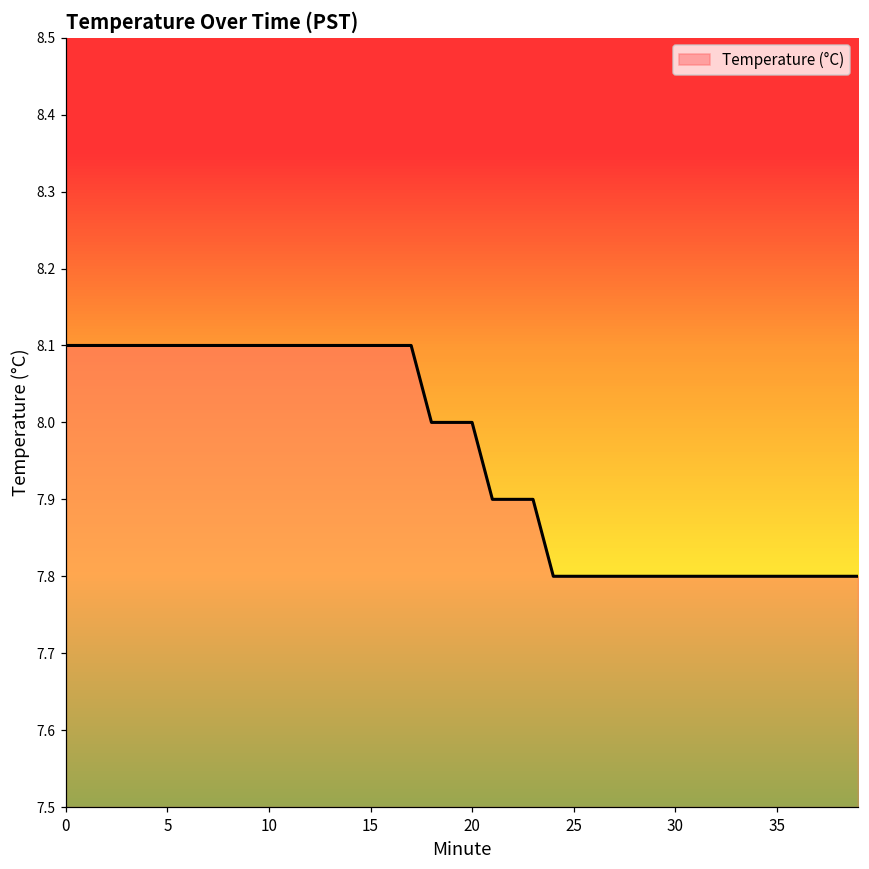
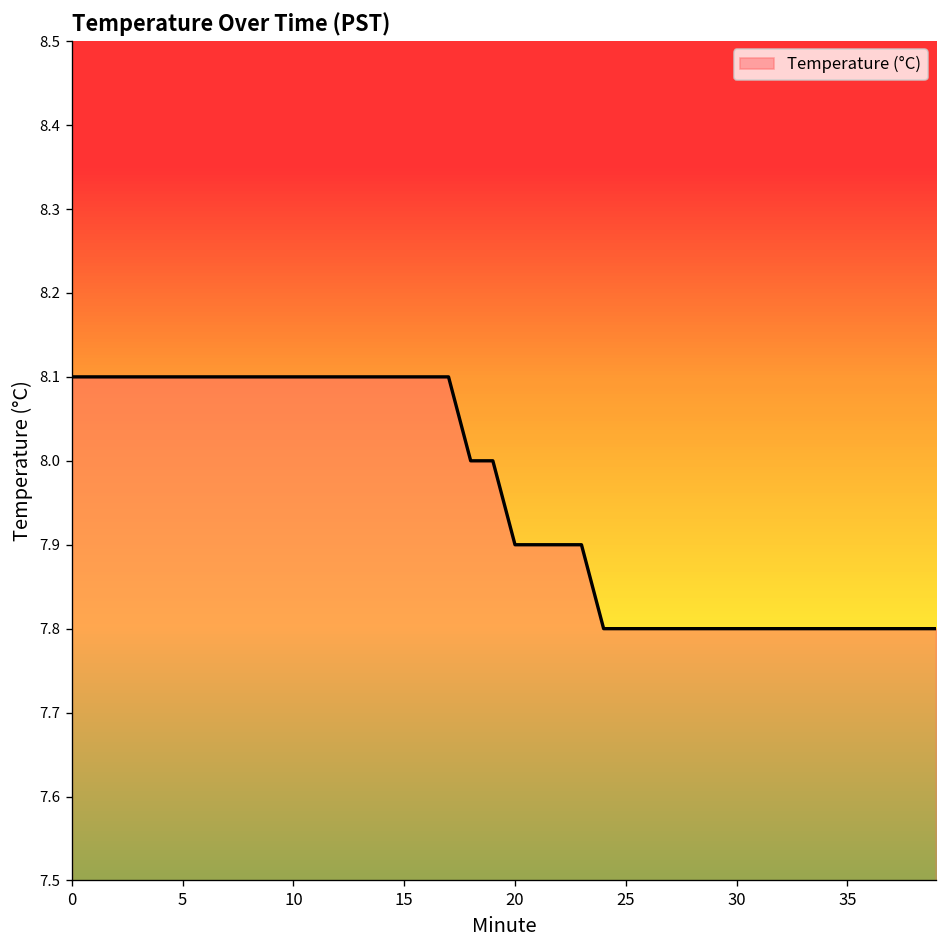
  {
    "0": 8.1,
    "5": 8.1,
    "10": 8.1,
    "15": 8.1,
-   "20": 8.0,
+   "20": 7.9,
    "25": 7.8,
    "30": 7.8,
    "35": 7.8
  }
